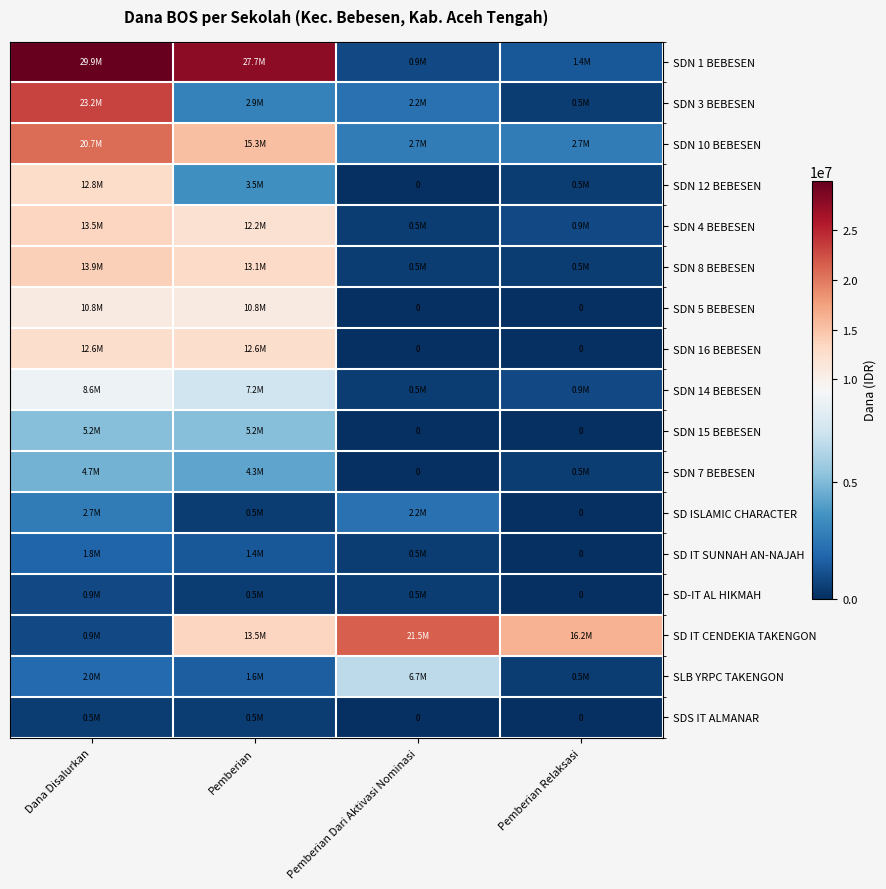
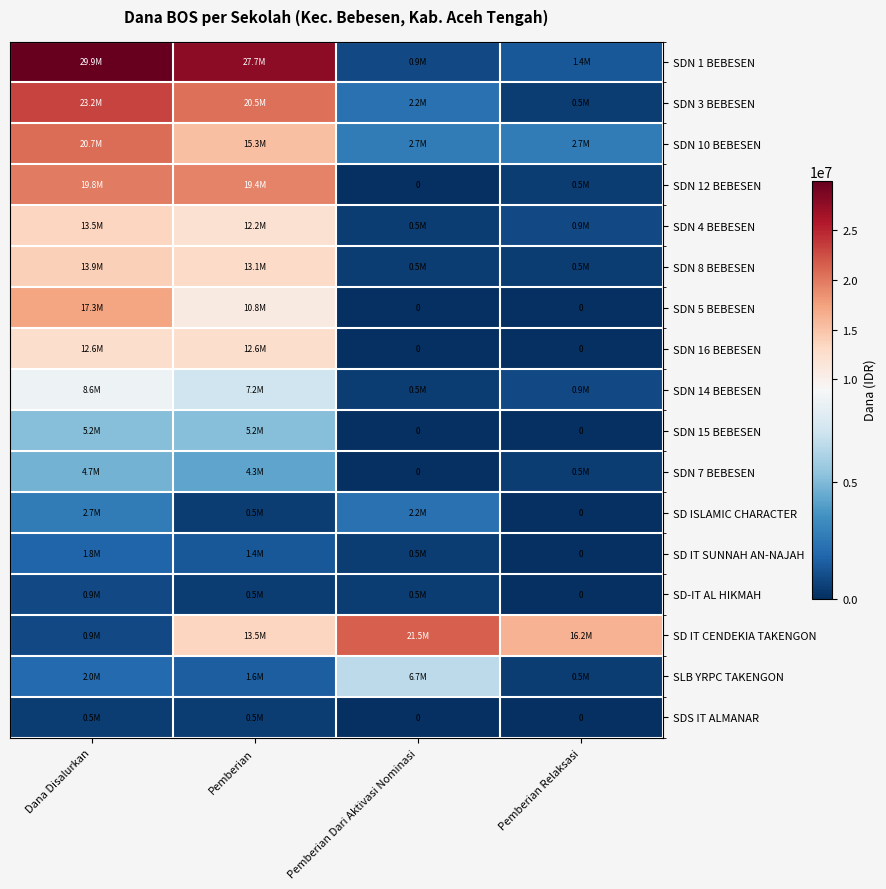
  {
    "SDN 1 BEBESEN": {
      "Dana Disalurkan": "29.9M",
      "Pemberian": "27.7M",
      "Pemberian Dari Aktivasi Nominasi": "0.9M",
      "Pemberian Relaksasi": "1.4M"
    },
    "SDN 3 BEBESEN": {
      "Dana Disalurkan": "23.2M",
-     "Pemberian": "2.9M",
+     "Pemberian": "20.5M",
      "Pemberian Dari Aktivasi Nominasi": "2.2M",
      "Pemberian Relaksasi": "0.5M"
    },
    "SDN 10 BEBESEN": {
      "Dana Disalurkan": "20.7M",
      "Pemberian": "15.3M",
      "Pemberian Dari Aktivasi Nominasi": "2.7M",
      "Pemberian Relaksasi": "2.7M"
    },
    "SDN 12 BEBESEN": {
-     "Dana Disalurkan": "12.8M",
-     "Pemberian": "3.5M",
+     "Dana Disalurkan": "19.8M",
+     "Pemberian": "19.4M",
      "Pemberian Dari Aktivasi Nominasi": "0",
      "Pemberian Relaksasi": "0.5M"
    },
    "SDN 4 BEBESEN": {
      "Dana Disalurkan": "13.5M",
      "Pemberian": "12.2M",
      "Pemberian Dari Aktivasi Nominasi": "0.5M",
      "Pemberian Relaksasi": "0.9M"
    },
    "SDN 8 BEBESEN": {
      "Dana Disalurkan": "13.9M",
      "Pemberian": "13.1M",
      "Pemberian Dari Aktivasi Nominasi": "0.5M",
      "Pemberian Relaksasi": "0.5M"
    },
    "SDN 5 BEBESEN": {
-     "Dana Disalurkan": "10.8M",
+     "Dana Disalurkan": "17.3M",
      "Pemberian": "10.8M",
      "Pemberian Dari Aktivasi Nominasi": "0",
      "Pemberian Relaksasi": "0"
    },
    "SDN 16 BEBESEN": {
      "Dana Disalurkan": "12.6M",
      "Pemberian": "12.6M",
      "Pemberian Dari Aktivasi Nominasi": "0",
      "Pemberian Relaksasi": "0"
    },
    "SDN 14 BEBESEN": {
      "Dana Disalurkan": "8.6M",
      "Pemberian": "7.2M",
      "Pemberian Dari Aktivasi Nominasi": "0.5M",
      "Pemberian Relaksasi": "0.9M"
    },
    "SDN 15 BEBESEN": {
      "Dana Disalurkan": "5.2M",
      "Pemberian": "5.2M",
      "Pemberian Dari Aktivasi Nominasi": "0",
      "Pemberian Relaksasi": "0"
    },
    "SDN 7 BEBESEN": {
      "Dana Disalurkan": "4.7M",
      "Pemberian": "4.3M",
      "Pemberian Dari Aktivasi Nominasi": "0",
      "Pemberian Relaksasi": "0.5M"
    },
    "SD ISLAMIC CHARACTER": {
      "Dana Disalurkan": "2.7M",
      "Pemberian": "0.5M",
      "Pemberian Dari Aktivasi Nominasi": "2.2M",
      "Pemberian Relaksasi": "0"
    },
    "SD IT SUNNAH AN-NAJAH": {
      "Dana Disalurkan": "1.8M",
      "Pemberian": "1.4M",
      "Pemberian Dari Aktivasi Nominasi": "0.5M",
      "Pemberian Relaksasi": "0"
    },
    "SD-IT AL HIKMAH": {
      "Dana Disalurkan": "0.9M",
      "Pemberian": "0.5M",
      "Pemberian Dari Aktivasi Nominasi": "0.5M",
      "Pemberian Relaksasi": "0"
    },
    "SD IT CENDEKIA TAKENGON": {
      "Dana Disalurkan": "0.9M",
      "Pemberian": "13.5M",
      "Pemberian Dari Aktivasi Nominasi": "21.5M",
      "Pemberian Relaksasi": "16.2M"
    },
    "SLB YRPC TAKENGON": {
      "Dana Disalurkan": "2.0M",
      "Pemberian": "1.6M",
      "Pemberian Dari Aktivasi Nominasi": "6.7M",
      "Pemberian Relaksasi": "0.5M"
    },
    "SDS IT ALMANAR": {
      "Dana Disalurkan": "0.5M",
      "Pemberian": "0.5M",
      "Pemberian Dari Aktivasi Nominasi": "0",
      "Pemberian Relaksasi": "0"
    }
  }
